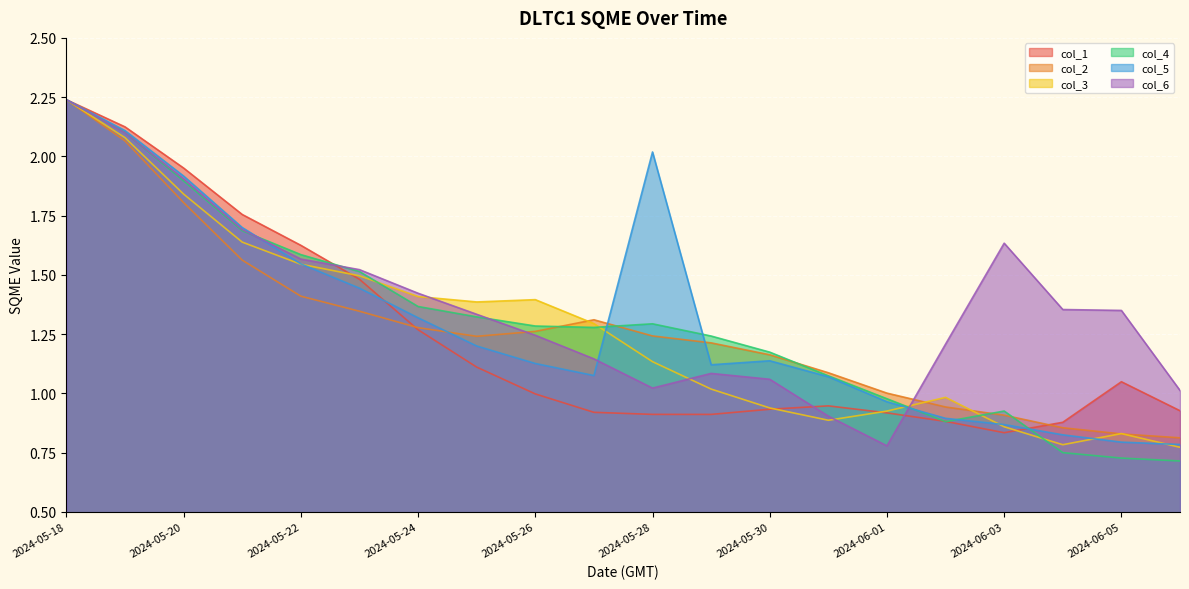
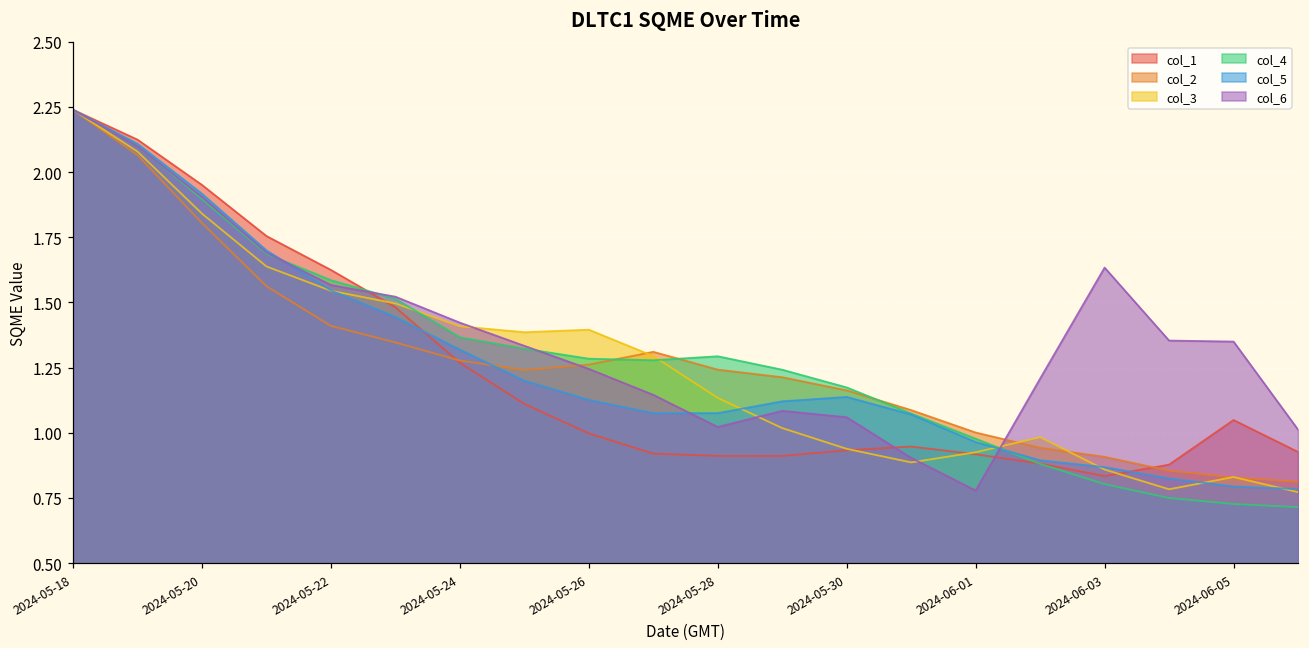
  {
    "col_3": {
      "2024-05-20": 1.84,
      "2024-05-24": 1.41,
      "2024-05-26": 1.40,
      "2024-05-28": 1.13
    },
    "col_4": {
      "2024-05-22": 1.59,
      "2024-05-24": 1.37,
      "2024-05-26": 1.28,
      "2024-05-28": 1.29,
      "2024-05-30": 1.17,
      "2024-06-01": 0.98,
-     "2024-06-03": 0.93,
+     "2024-06-03": 0.80,
      "2024-06-05": 0.73
    },
    "col_5": {
      "2024-05-20": 1.92,
      "2024-05-24": 1.32,
      "2024-05-26": 1.13,
-     "2024-05-28": 2.02,
+     "2024-05-28": 1.08,
      "2024-05-30": 1.14,
      "2024-06-01": 0.96,
      "2024-06-05": 0.79
    },
    "col_6": {
      "2024-05-22": 1.57,
      "2024-05-24": 1.42,
      "2024-05-26": 1.25,
      "2024-05-28": 1.02,
      "2024-05-30": 1.06,
      "2024-06-01": 0.78,
      "2024-06-03": 1.63,
      "2024-06-05": 1.35
    }
  }
